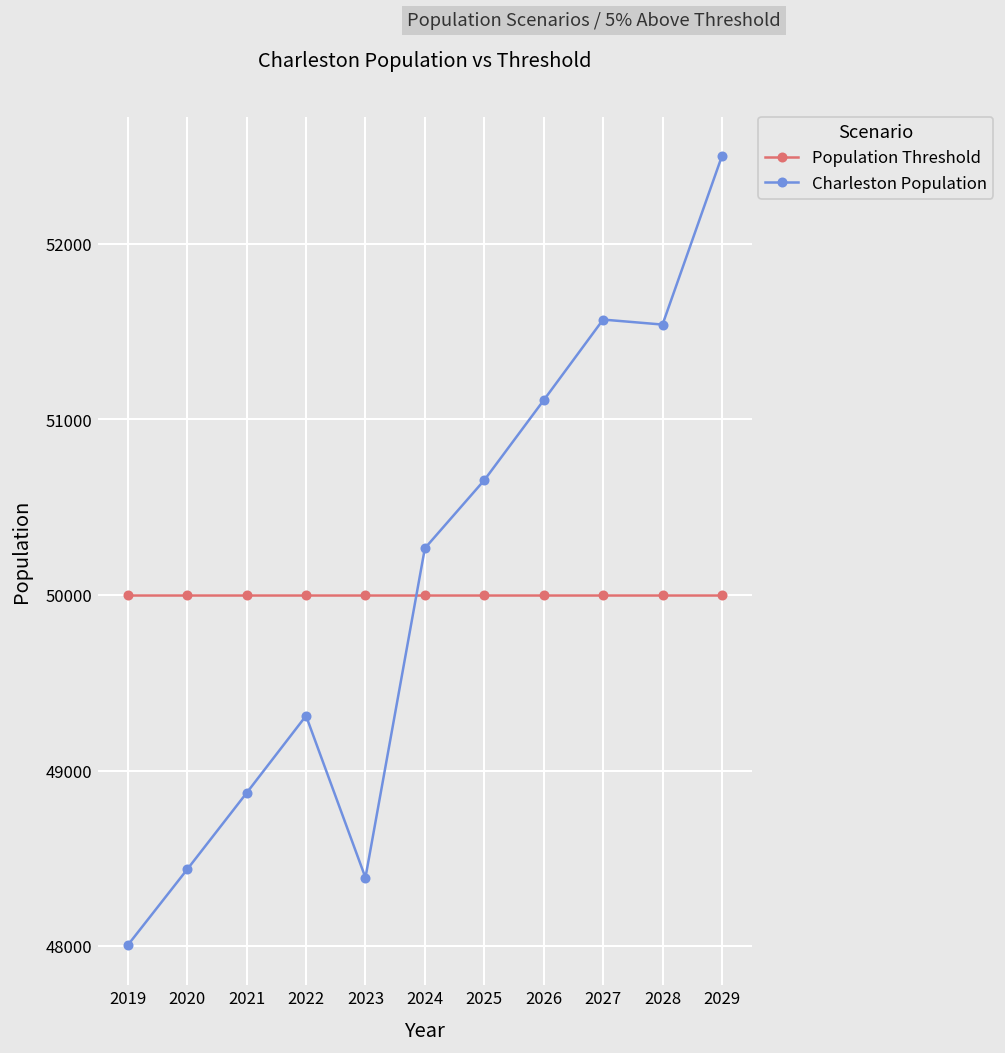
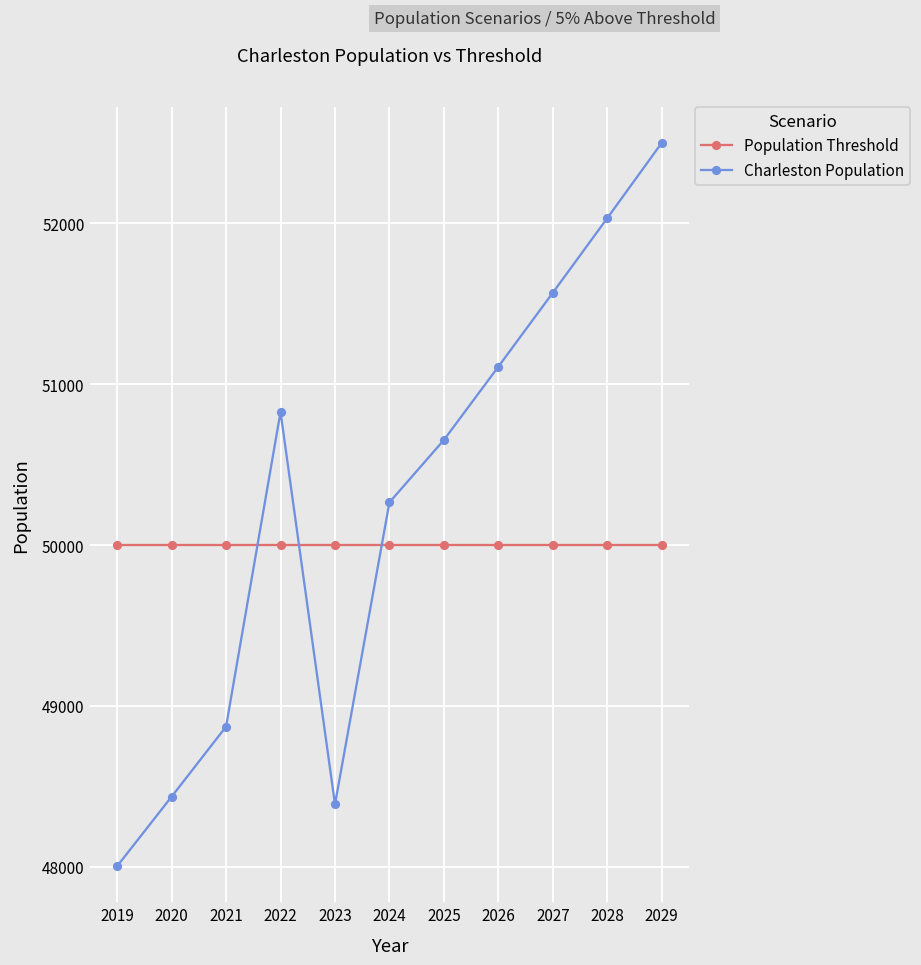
  {
    "Population Threshold": {
      "2019": 50000,
      "2020": 50000,
      "2021": 50000,
      "2022": 50000,
      "2023": 50000,
      "2024": 50000,
      "2025": 50000,
      "2026": 50000,
      "2027": 50000,
      "2028": 50000,
      "2029": 50000
    },
    "Charleston Population": {
      "2019": 48010,
      "2020": 48440,
      "2021": 48870,
-     "2022": 49310,
+     "2022": 50830,
      "2023": 48390,
      "2024": 50270,
      "2025": 50650,
      "2026": 51110,
      "2027": 51570,
-     "2028": 51540,
+     "2028": 52030,
      "2029": 52500
    }
  }
